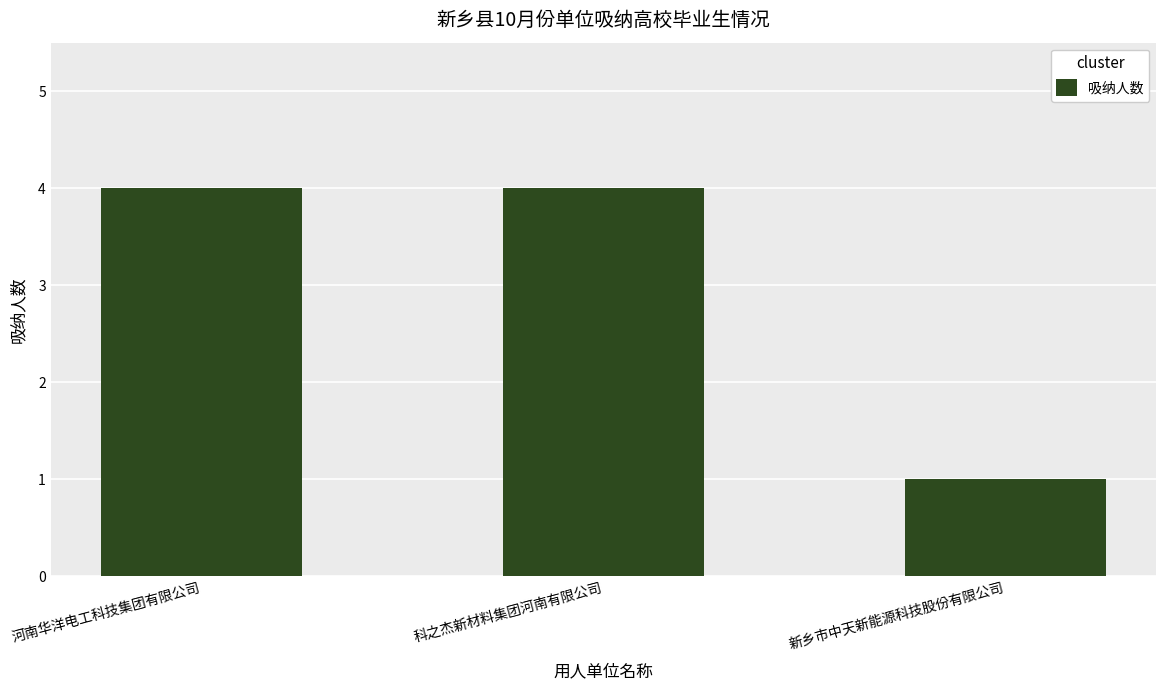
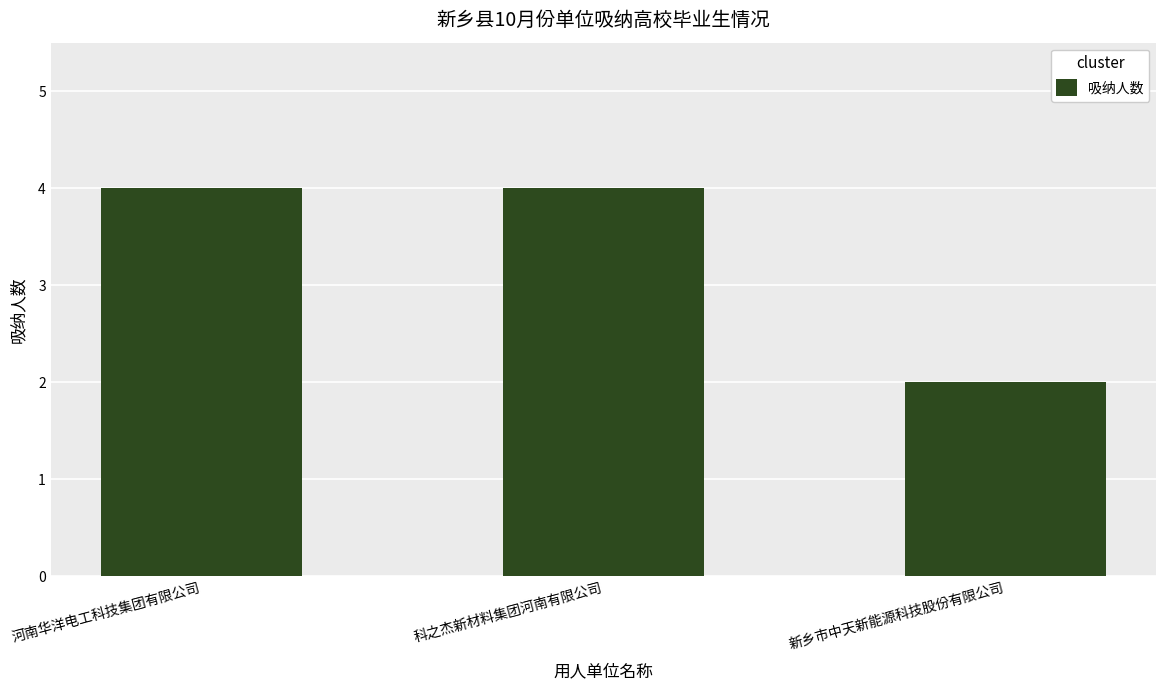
  {
    "河南华洋电工科技集团有限公司": 4,
    "科之杰新材料集团河南有限公司": 4,
-   "新乡市中天新能源科技股份有限公司": 1
+   "新乡市中天新能源科技股份有限公司": 2
  }
